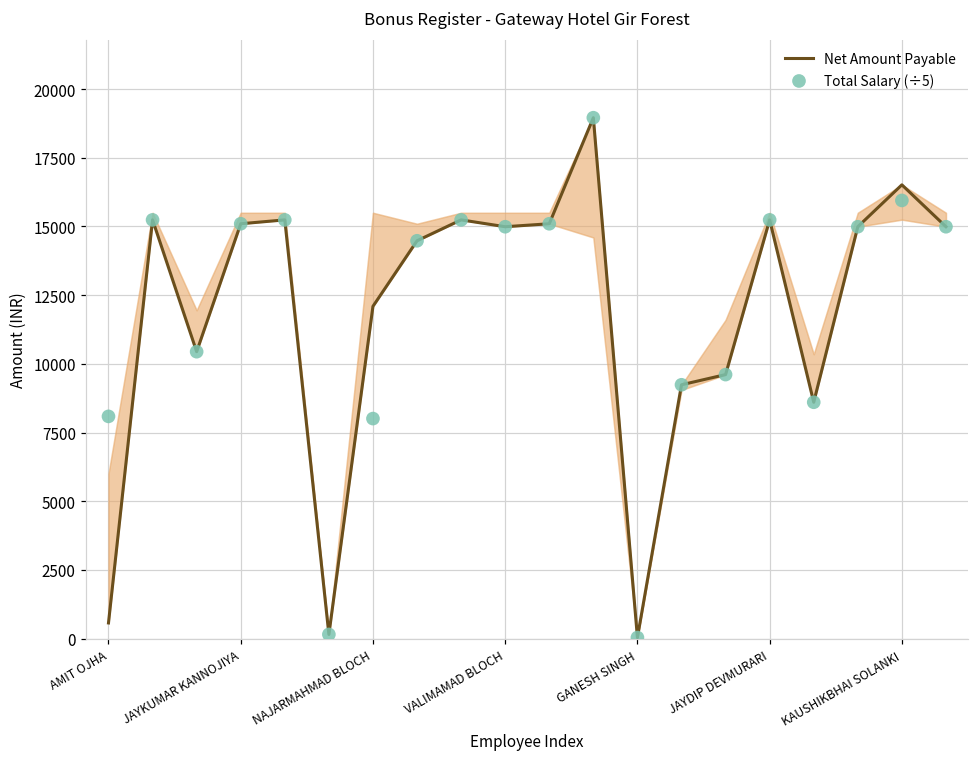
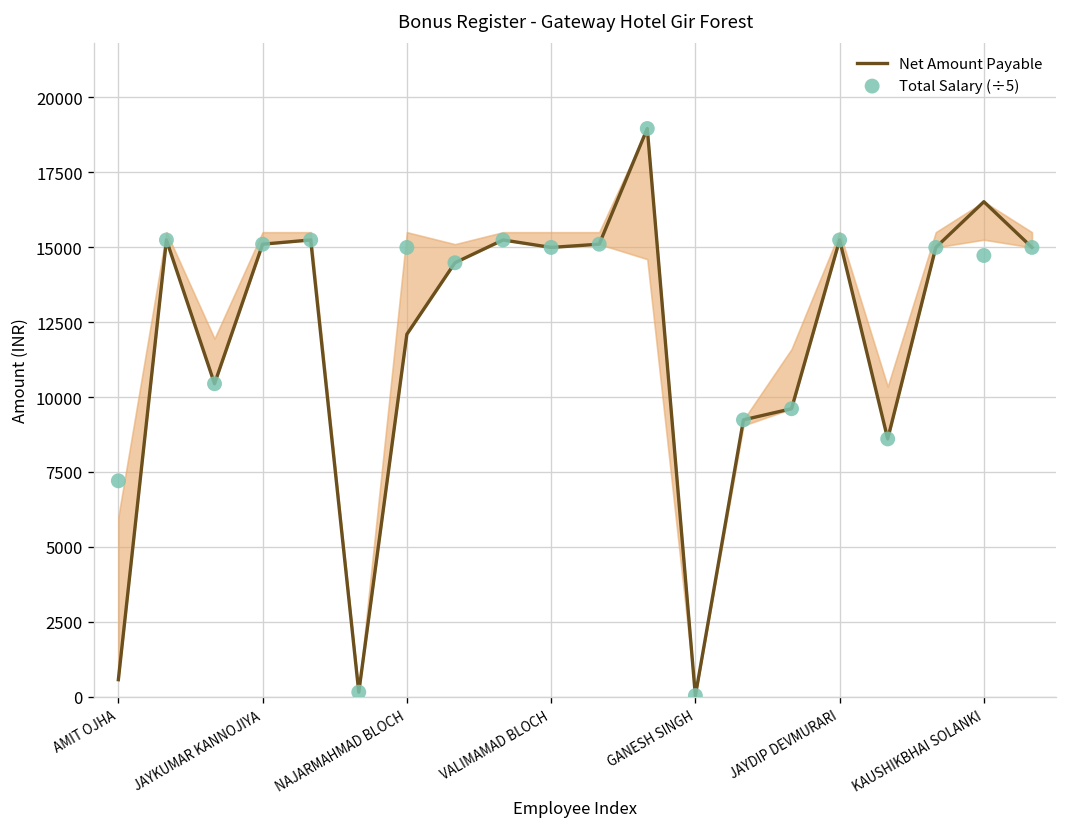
  {
    "Net Amount Payable": {
      "AMIT OJHA": 600,
      "NAJARMAHMAD BLOCH": 12100
    },
    "Total Salary (÷5)": {
-     "AMIT OJHA": 8100,
-     "NAJARMAHMAD BLOCH": 8000,
-     "KAUSHIKBHAI SOLANKI": 15900
+     "AMIT OJHA": 7200,
+     "NAJARMAHMAD BLOCH": 15000,
+     "KAUSHIKBHAI SOLANKI": 14700
    }
  }
